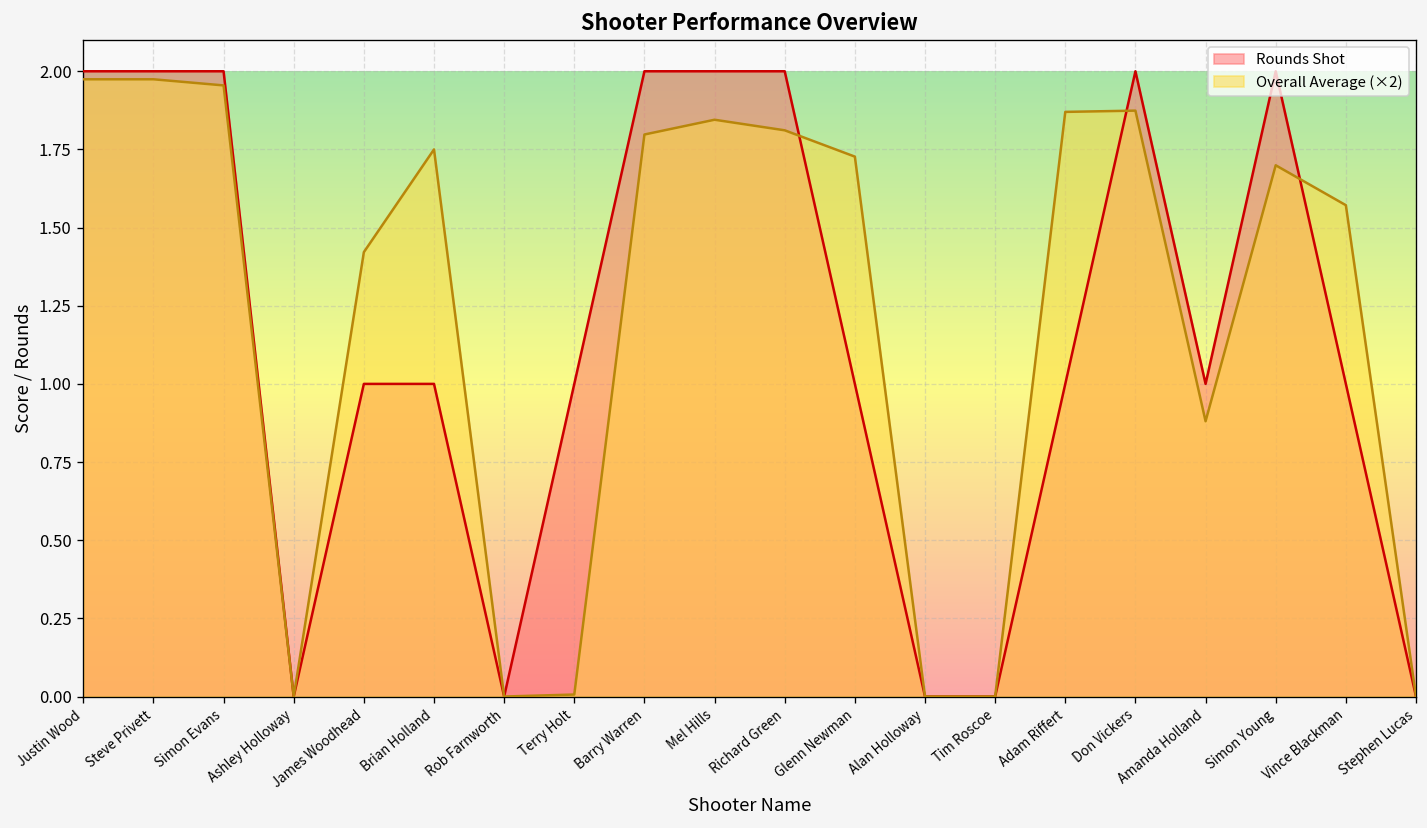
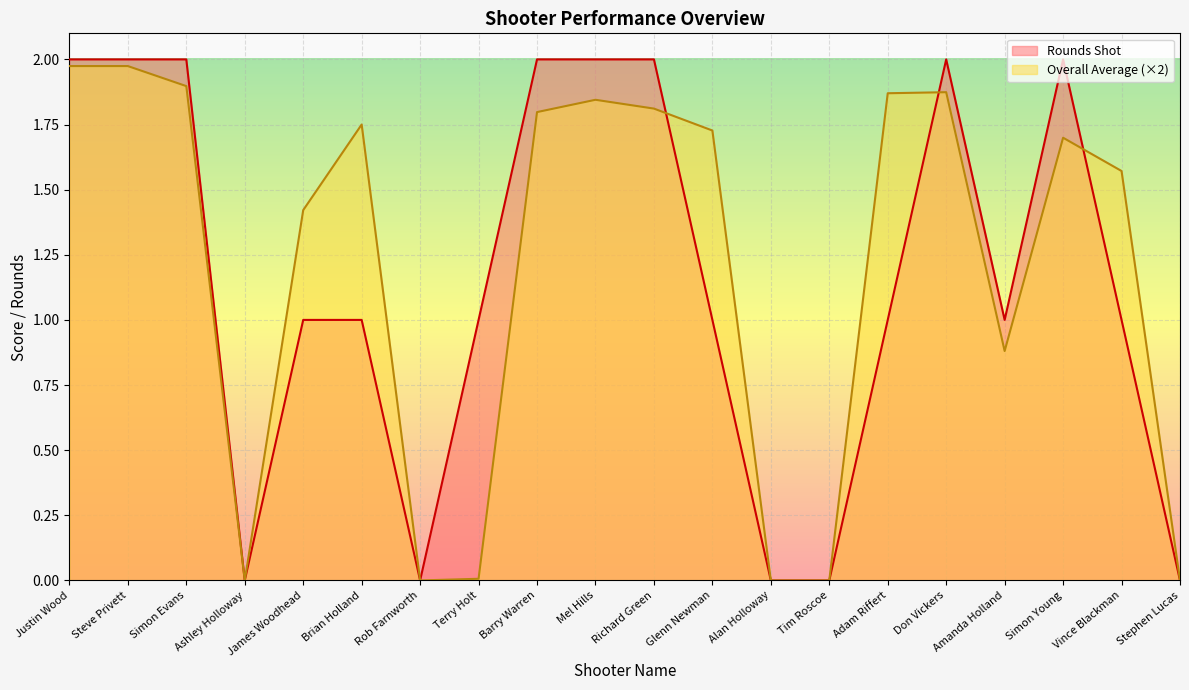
  {
    "Rounds Shot": {
      "Justin Wood": 2.00,
      "Steve Privett": 2.00,
      "Simon Evans": 2.00,
      "James Woodhead": 1.00,
      "Brian Holland": 1.00,
      "Terry Holt": 1.00,
      "Barry Warren": 2.00,
      "Mel Hills": 2.00,
      "Richard Green": 2.00,
      "Glenn Newman": 1.00,
      "Adam Riffert": 1.00,
      "Don Vickers": 2.00,
      "Amanda Holland": 1.00,
      "Vince Blackman": 1.00
    },
    "Overall Average (×2)": {
      "Justin Wood": 1.97,
      "Steve Privett": 1.97,
-     "Simon Evans": 1.95,
+     "Simon Evans": 1.90,
      "James Woodhead": 1.42,
      "Brian Holland": 1.75,
      "Terry Holt": 0.01,
      "Barry Warren": 1.80,
      "Mel Hills": 1.84,
      "Richard Green": 1.81,
      "Glenn Newman": 1.73,
      "Adam Riffert": 1.87,
      "Don Vickers": 1.87,
      "Amanda Holland": 0.88,
      "Simon Young": 1.70,
      "Vince Blackman": 1.57
    }
  }
